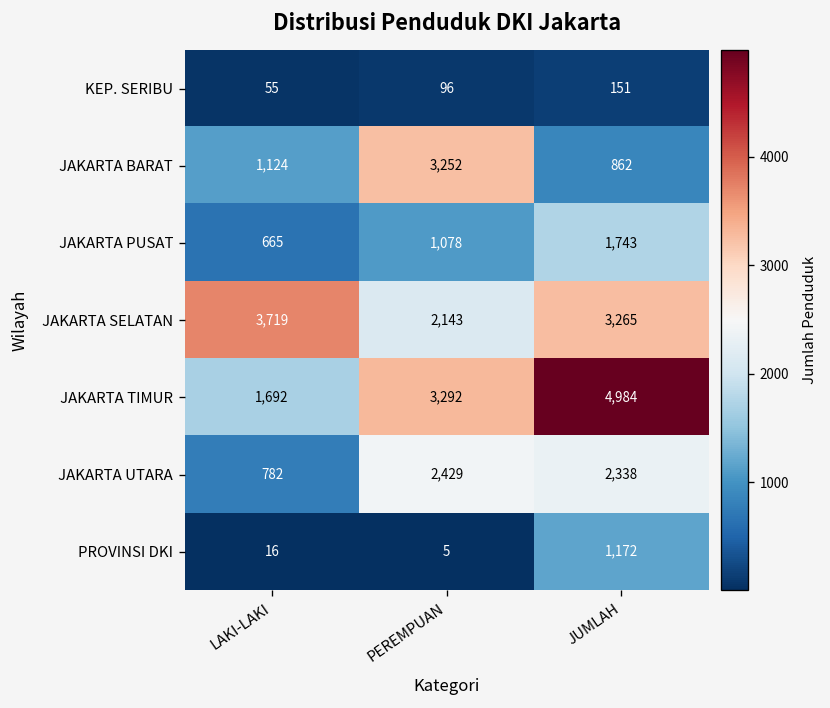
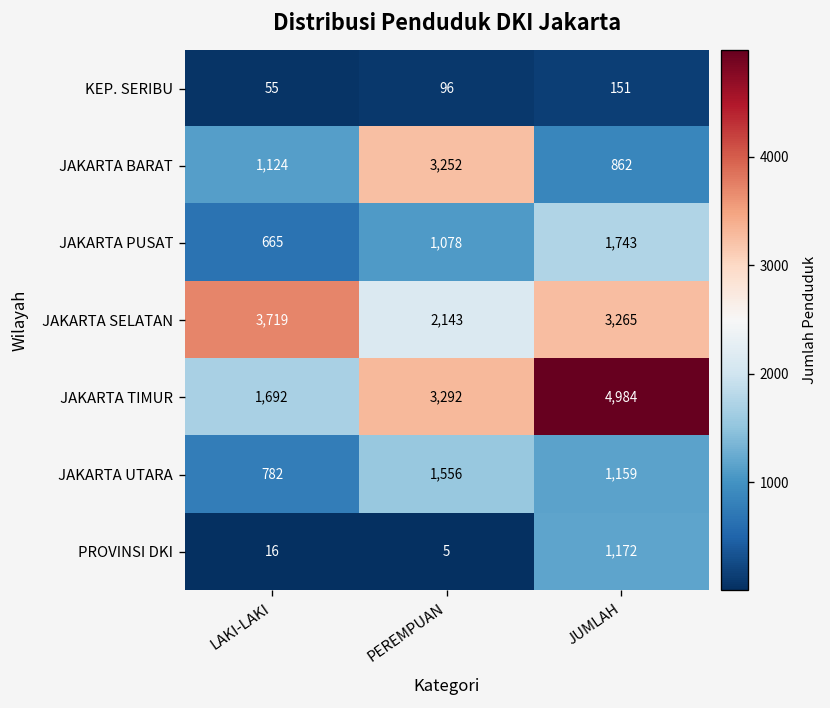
  {
    "KEP. SERIBU": {
      "LAKI-LAKI": "55",
      "PEREMPUAN": "96",
      "JUMLAH": "151"
    },
    "JAKARTA BARAT": {
      "LAKI-LAKI": "1,124",
      "PEREMPUAN": "3,252",
      "JUMLAH": "862"
    },
    "JAKARTA PUSAT": {
      "LAKI-LAKI": "665",
      "PEREMPUAN": "1,078",
      "JUMLAH": "1,743"
    },
    "JAKARTA SELATAN": {
      "LAKI-LAKI": "3,719",
      "PEREMPUAN": "2,143",
      "JUMLAH": "3,265"
    },
    "JAKARTA TIMUR": {
      "LAKI-LAKI": "1,692",
      "PEREMPUAN": "3,292",
      "JUMLAH": "4,984"
    },
    "JAKARTA UTARA": {
      "LAKI-LAKI": "782",
-     "PEREMPUAN": "2,429",
-     "JUMLAH": "2,338"
+     "PEREMPUAN": "1,556",
+     "JUMLAH": "1,159"
    },
    "PROVINSI DKI": {
      "LAKI-LAKI": "16",
      "PEREMPUAN": "5",
      "JUMLAH": "1,172"
    }
  }
